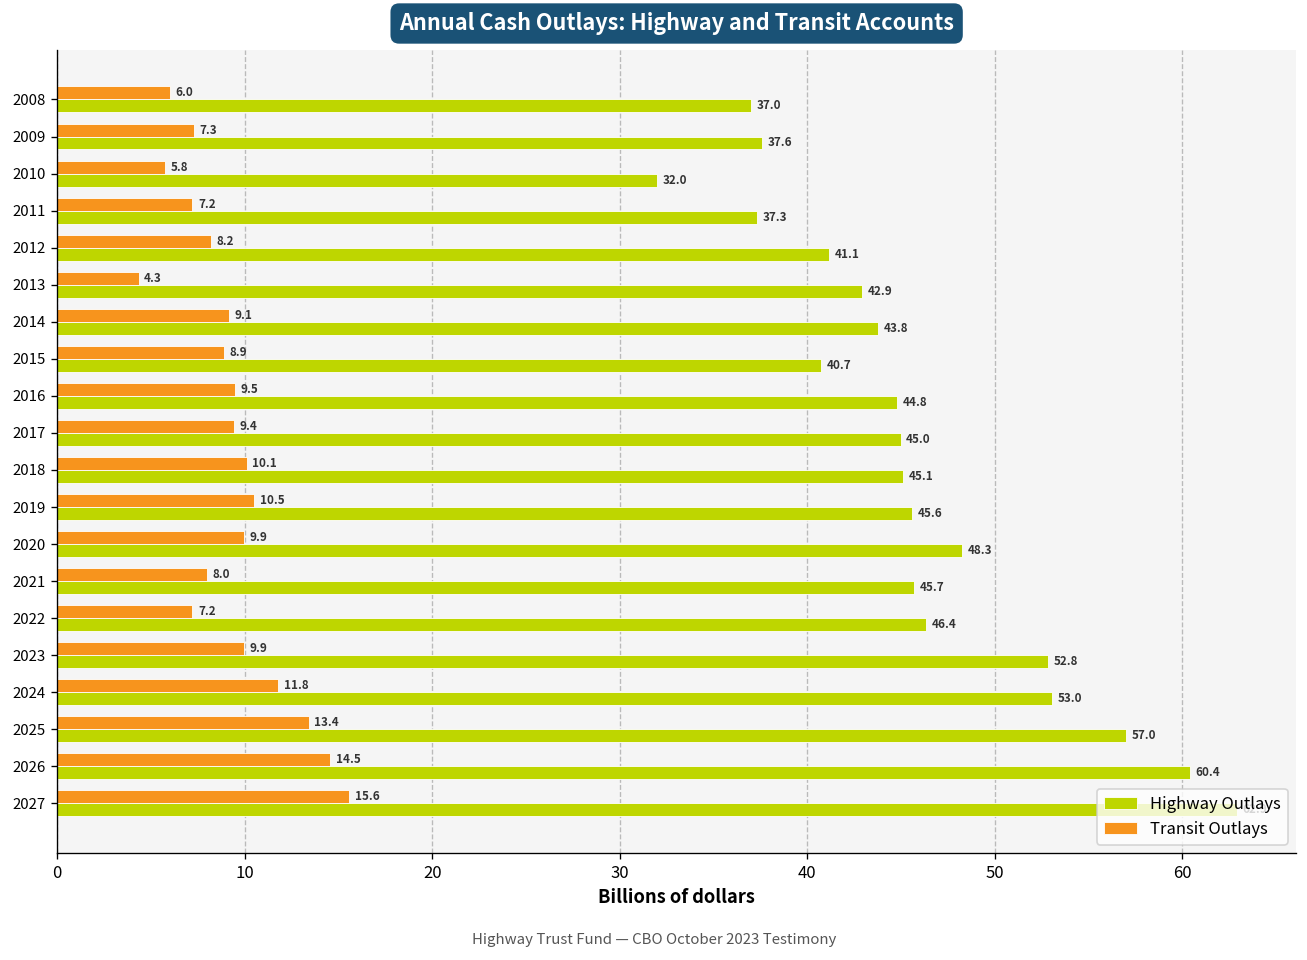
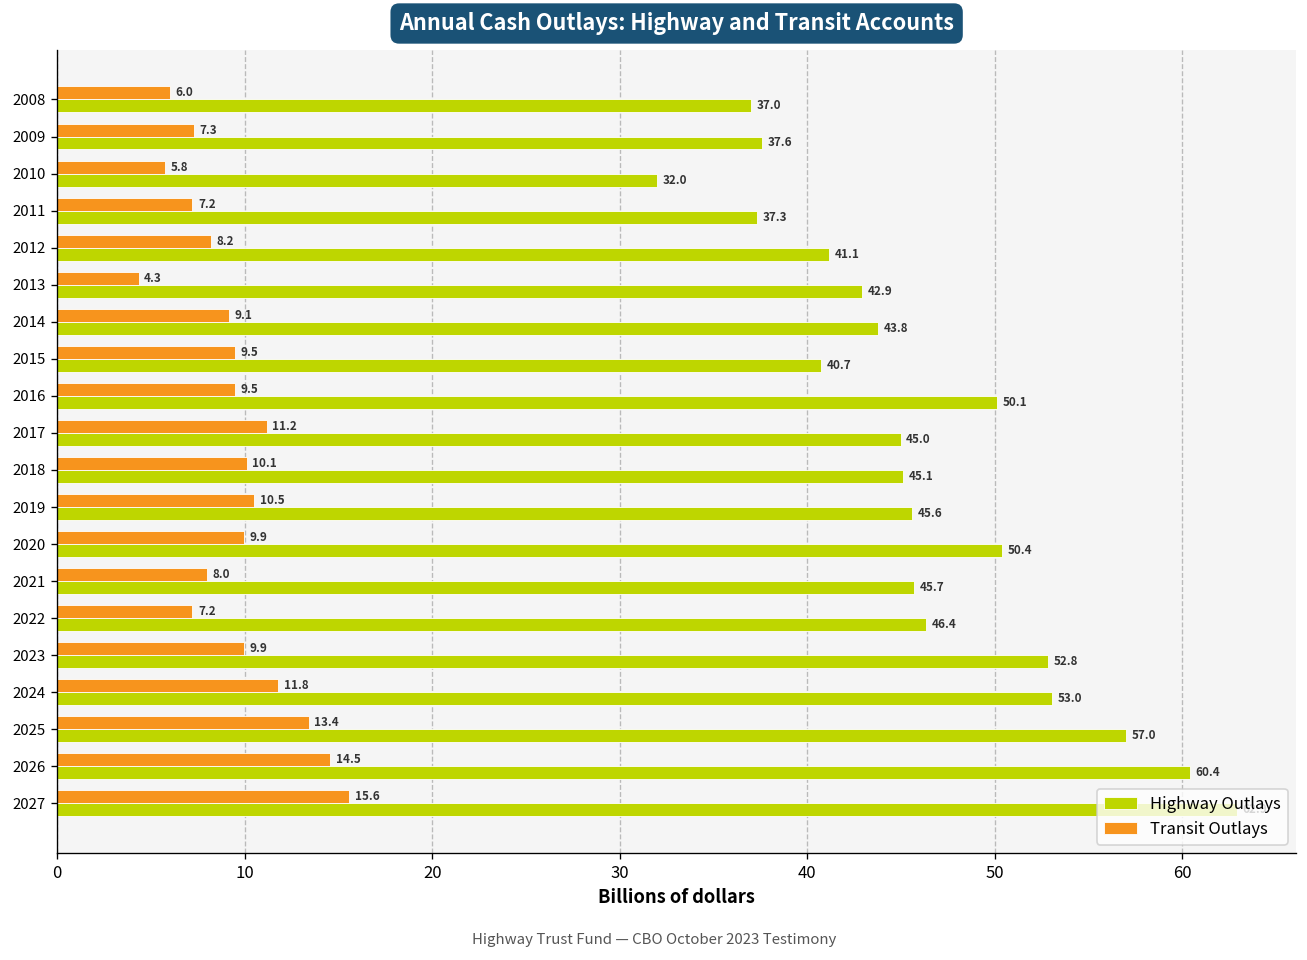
  {
    "Highway Outlays": {
      "2008": 37.0,
      "2009": 37.6,
      "2010": 32.0,
      "2011": 37.3,
      "2012": 41.1,
      "2013": 42.9,
      "2014": 43.8,
      "2015": 40.7,
-     "2016": 44.8,
+     "2016": 50.1,
      "2017": 45.0,
      "2018": 45.1,
      "2019": 45.6,
-     "2020": 48.3,
+     "2020": 50.4,
      "2021": 45.7,
      "2022": 46.4,
      "2023": 52.8,
      "2024": 53.0,
      "2025": 57.0,
      "2026": 60.4
    },
    "Transit Outlays": {
      "2008": 6.0,
      "2009": 7.3,
      "2010": 5.8,
      "2011": 7.2,
      "2012": 8.2,
      "2013": 4.3,
      "2014": 9.1,
-     "2015": 8.9,
+     "2015": 9.5,
      "2016": 9.5,
-     "2017": 9.4,
+     "2017": 11.2,
      "2018": 10.1,
      "2019": 10.5,
      "2020": 9.9,
      "2021": 8.0,
      "2022": 7.2,
      "2023": 9.9,
      "2024": 11.8,
      "2025": 13.4,
      "2026": 14.5,
      "2027": 15.6
    }
  }
